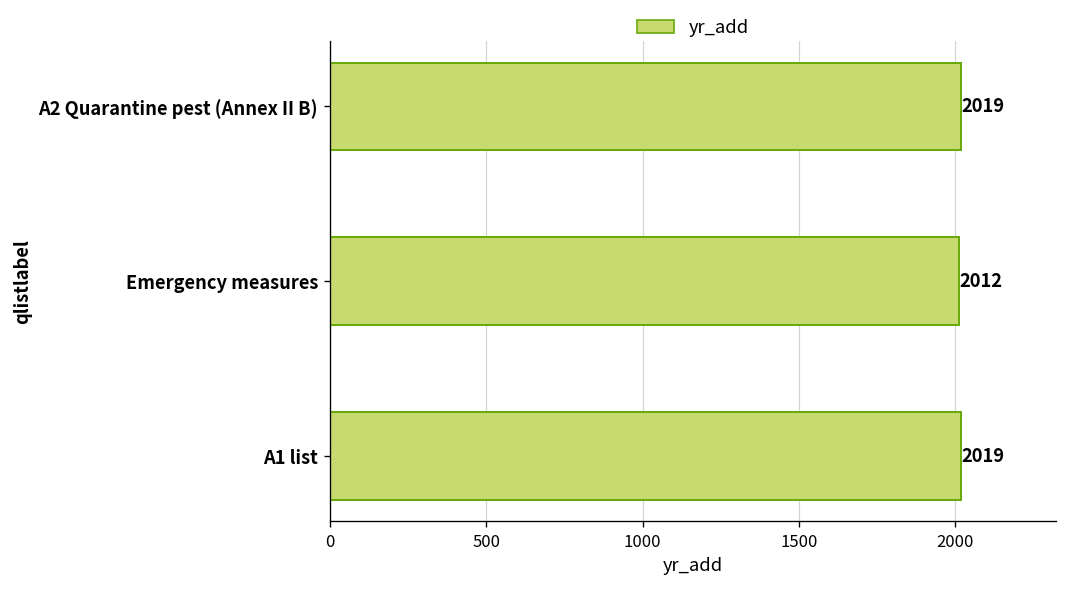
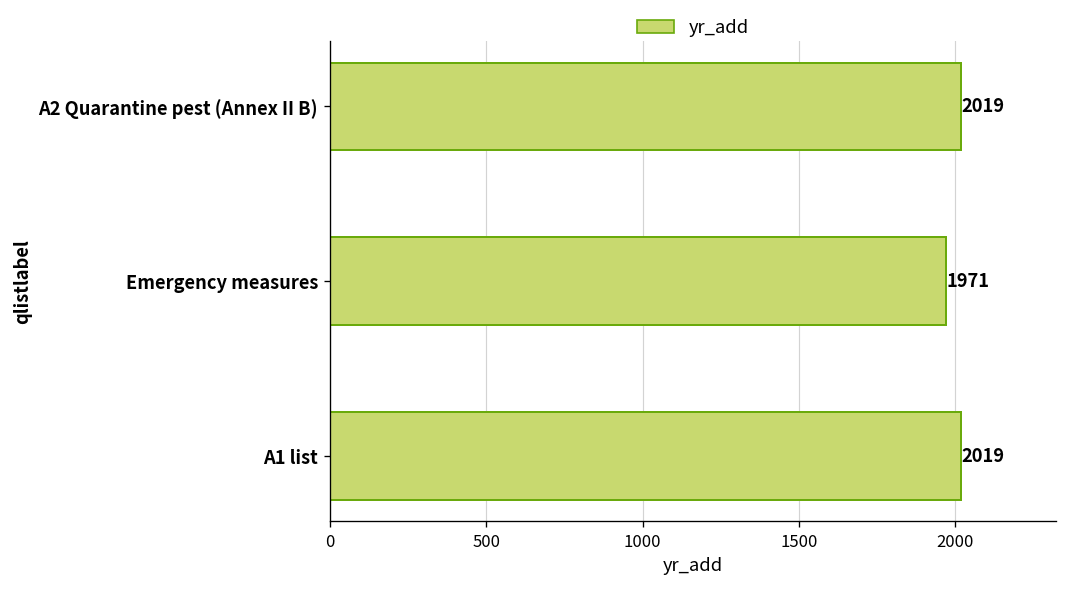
  {
    "A2 Quarantine pest (Annex II B)": 2019,
-   "Emergency measures": 2012,
+   "Emergency measures": 1971,
    "A1 list": 2019
  }
